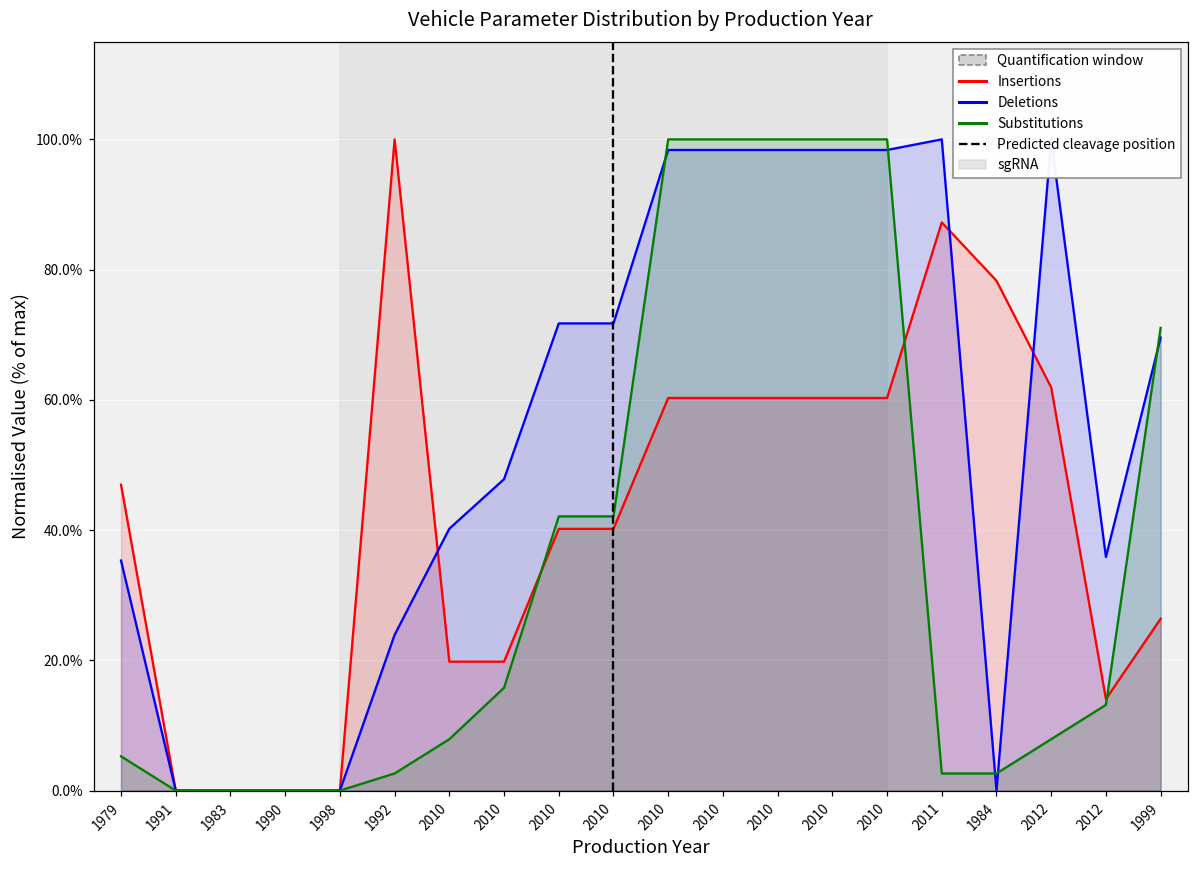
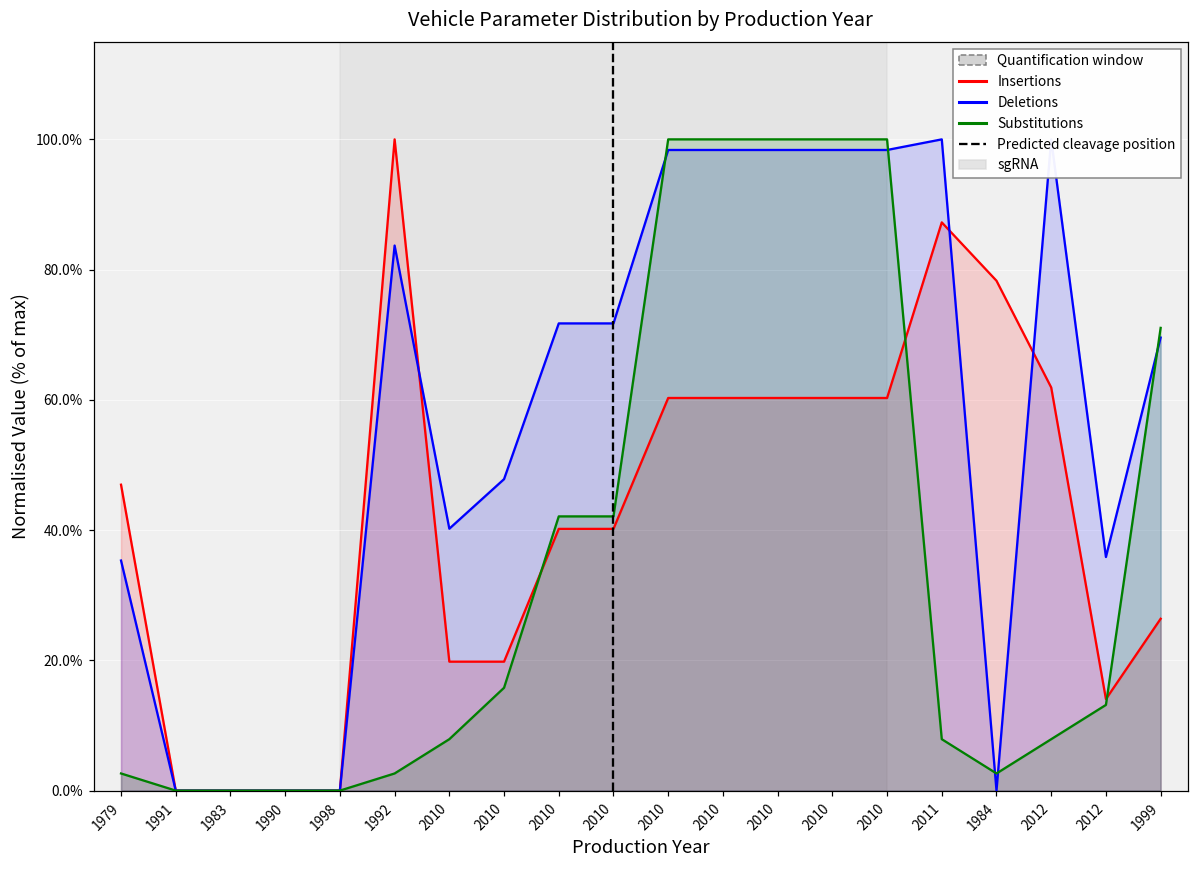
  {
    "Insertions": {
      "1979": "47%",
      "1992": "100%",
      "2011": "87%",
      "1984": "78%",
      "1999": "26%"
    },
    "Deletions": {
      "1979": "35%",
-     "1992": "24%",
+     "1992": "84%",
      "2011": "100%",
      "1984": "0%",
      "1999": "70%"
    },
    "Substitutions": {
-     "1979": "5%",
+     "1979": "3%",
      "1992": "3%",
-     "2011": "3%",
+     "2011": "8%",
      "1984": "3%",
      "1999": "71%"
    }
  }
